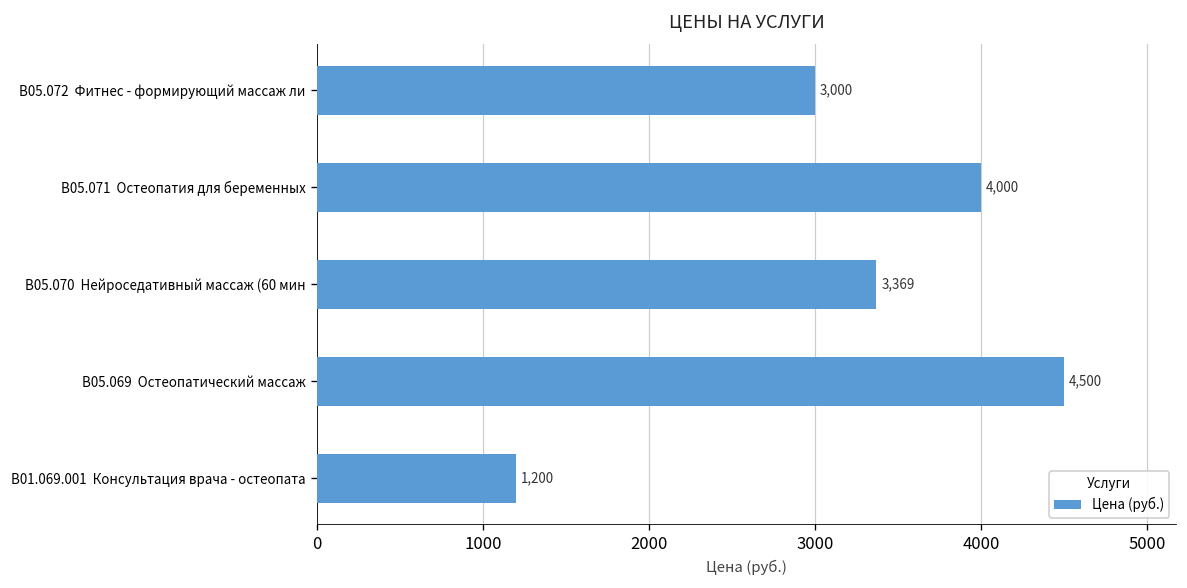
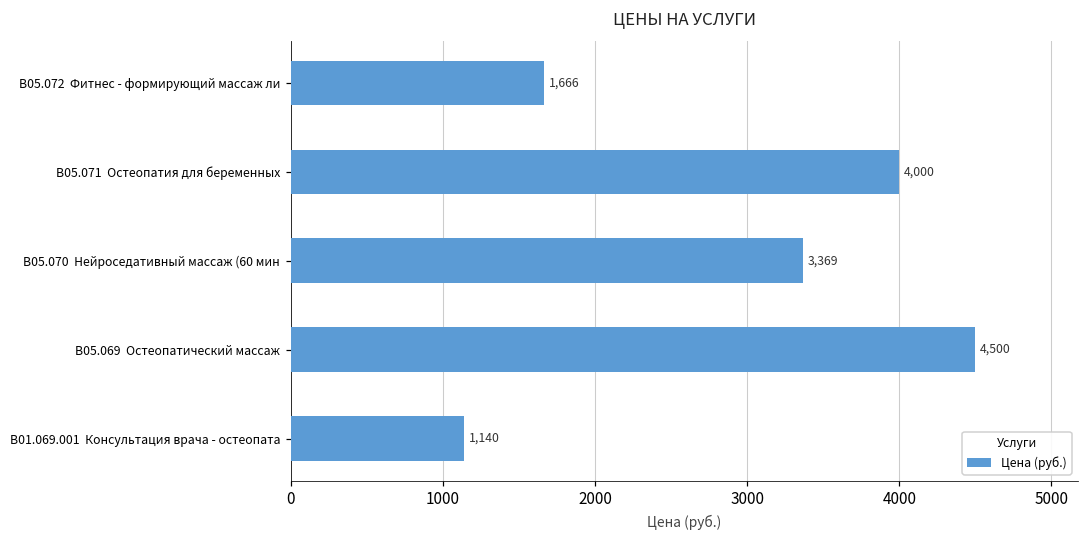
  {
-   "В05.072 Фитнес - формирующий массаж ли": "3,000",
+   "В05.072 Фитнес - формирующий массаж ли": "1,666",
    "В05.071 Остеопатия для беременных": "4,000",
    "В05.070 Нейроседативный массаж (60 мин": "3,369",
    "В05.069 Остеопатический массаж": "4,500",
-   "В01.069.001 Консультация врача - остеопата": "1,200"
+   "В01.069.001 Консультация врача - остеопата": "1,140"
  }
